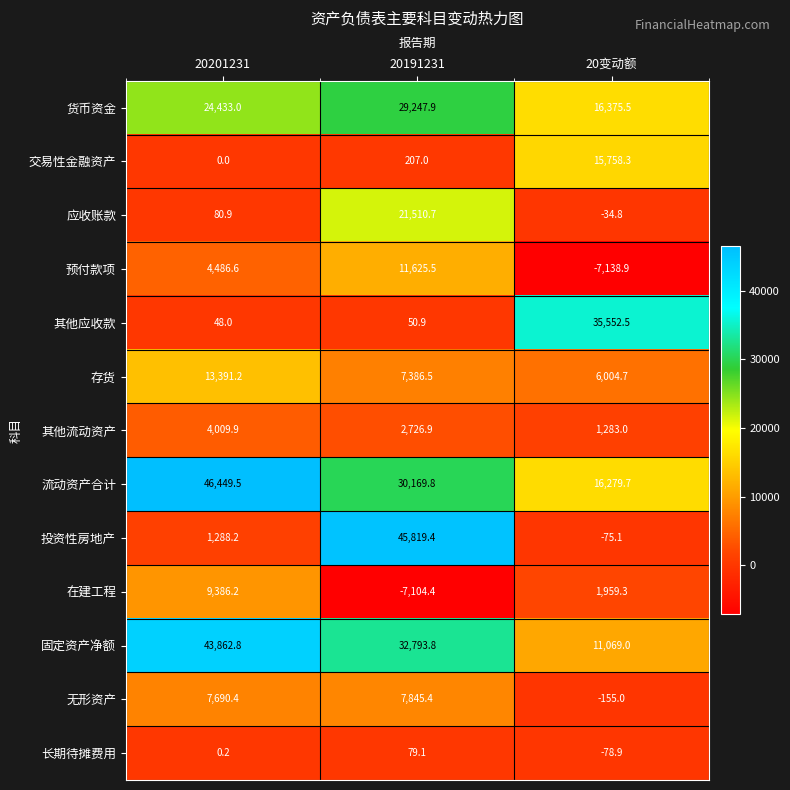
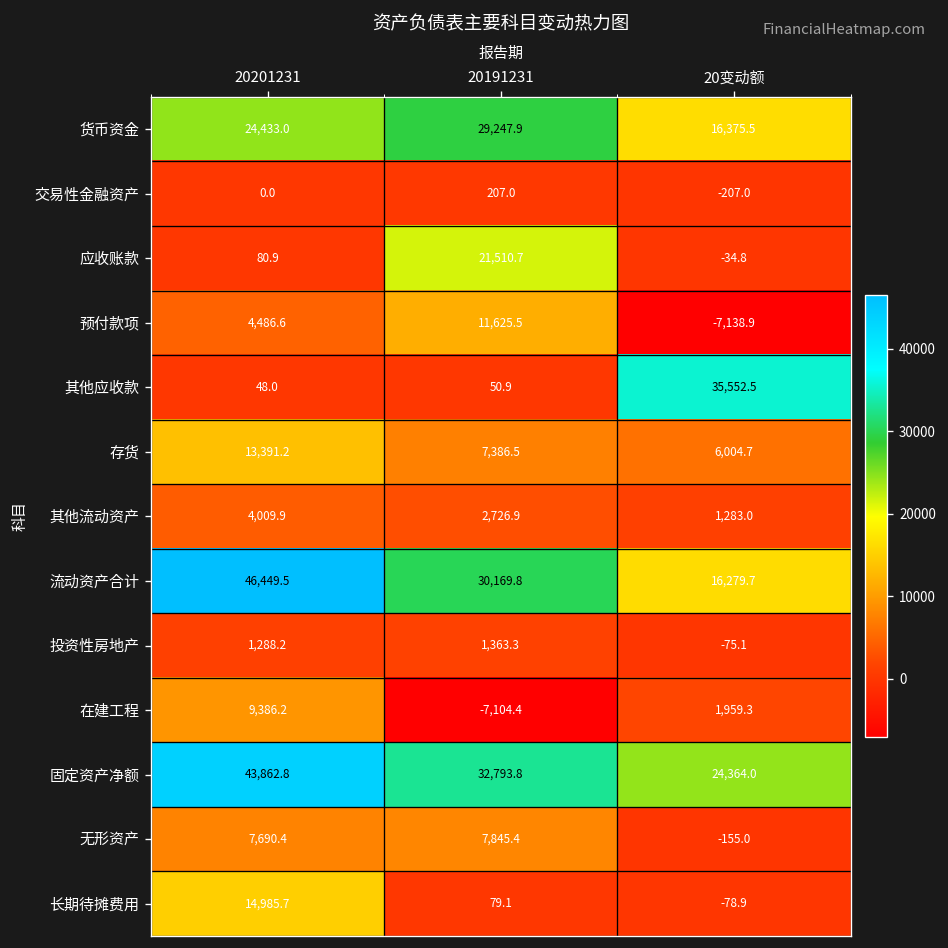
  {
    "货币资金": {
      "20201231": "24,433.0",
      "20191231": "29,247.9",
      "20变动额": "16,375.5"
    },
    "交易性金融资产": {
      "20201231": "0.0",
      "20191231": "207.0",
-     "20变动额": "15,758.3"
+     "20变动额": "-207.0"
    },
    "应收账款": {
      "20201231": "80.9",
      "20191231": "21,510.7",
      "20变动额": "-34.8"
    },
    "预付款项": {
      "20201231": "4,486.6",
      "20191231": "11,625.5",
      "20变动额": "-7,138.9"
    },
    "其他应收款": {
      "20201231": "48.0",
      "20191231": "50.9",
      "20变动额": "35,552.5"
    },
    "存货": {
      "20201231": "13,391.2",
      "20191231": "7,386.5",
      "20变动额": "6,004.7"
    },
    "其他流动资产": {
      "20201231": "4,009.9",
      "20191231": "2,726.9",
      "20变动额": "1,283.0"
    },
    "流动资产合计": {
      "20201231": "46,449.5",
      "20191231": "30,169.8",
      "20变动额": "16,279.7"
    },
    "投资性房地产": {
      "20201231": "1,288.2",
-     "20191231": "45,819.4",
+     "20191231": "1,363.3",
      "20变动额": "-75.1"
    },
    "在建工程": {
      "20201231": "9,386.2",
      "20191231": "-7,104.4",
      "20变动额": "1,959.3"
    },
    "固定资产净额": {
      "20201231": "43,862.8",
      "20191231": "32,793.8",
-     "20变动额": "11,069.0"
+     "20变动额": "24,364.0"
    },
    "无形资产": {
      "20201231": "7,690.4",
      "20191231": "7,845.4",
      "20变动额": "-155.0"
    },
    "长期待摊费用": {
-     "20201231": "0.2",
+     "20201231": "14,985.7",
      "20191231": "79.1",
      "20变动额": "-78.9"
    }
  }
